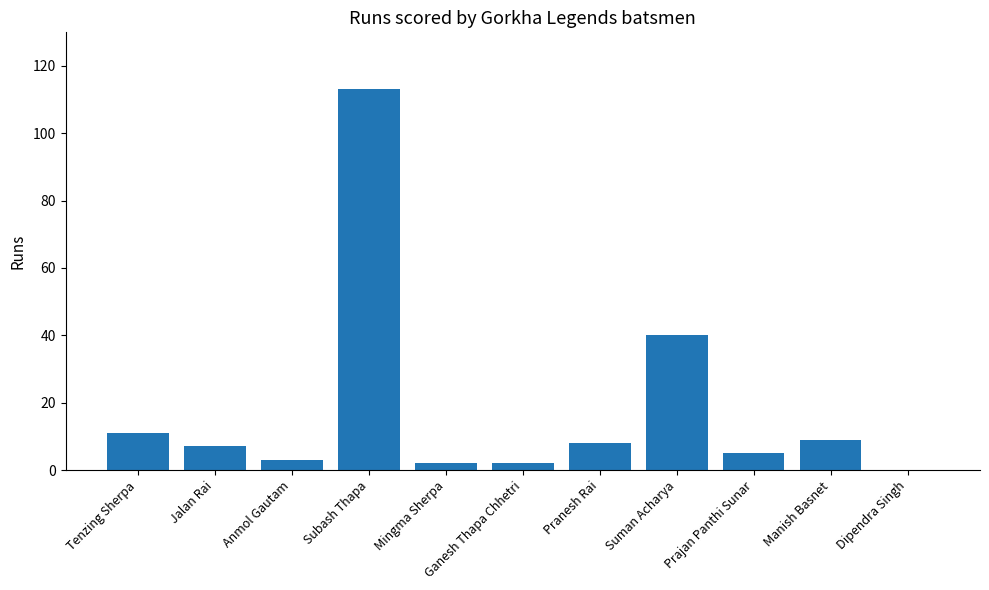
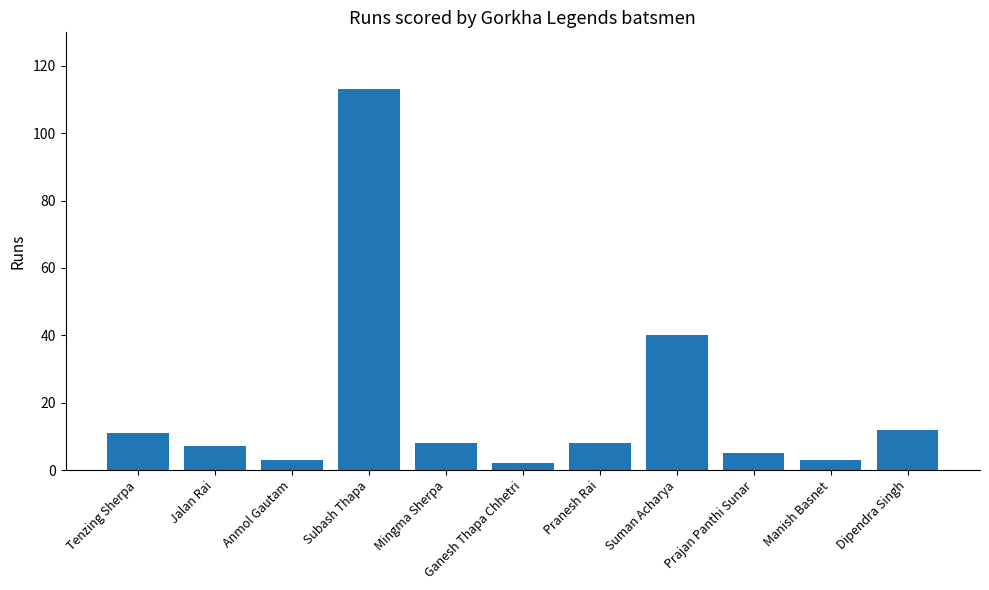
  {
    "Tenzing Sherpa": 11,
    "Jalan Rai": 7,
    "Anmol Gautam": 3,
    "Subash Thapa": 113,
-   "Mingma Sherpa": 2,
+   "Mingma Sherpa": 8,
    "Ganesh Thapa Chhetri": 2,
    "Pranesh Rai": 8,
    "Suman Acharya": 40,
    "Prajan Panthi Sunar": 5,
-   "Manish Basnet": 9,
-   "Dipendra Singh": 0
+   "Manish Basnet": 3,
+   "Dipendra Singh": 12
  }
